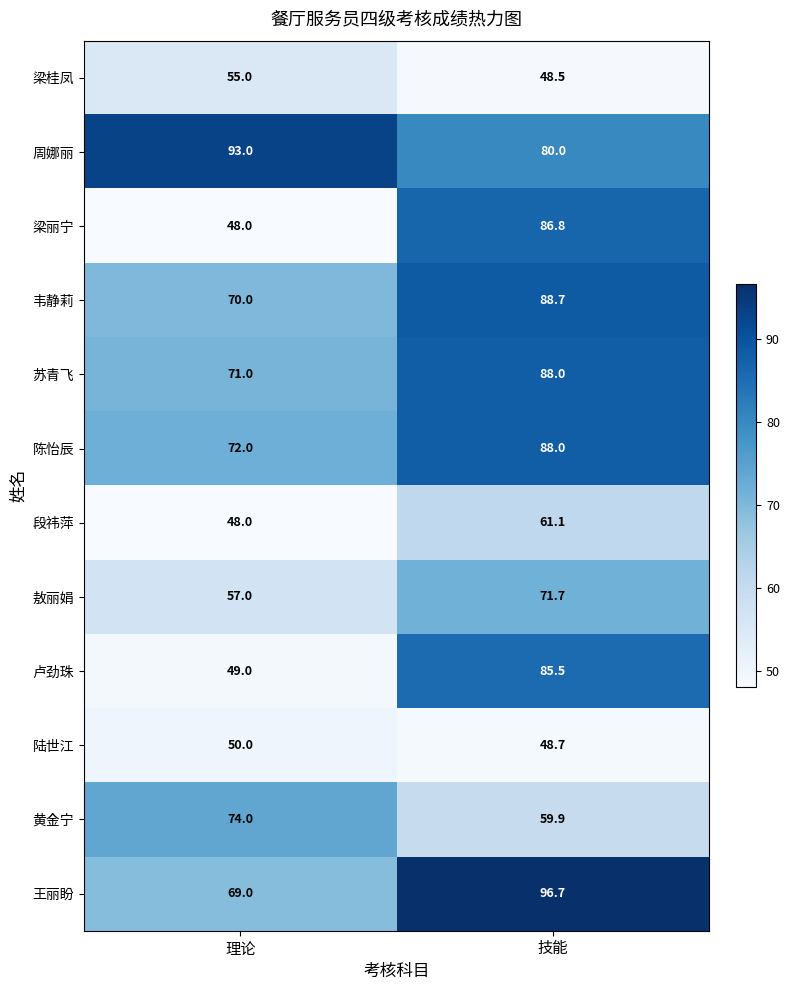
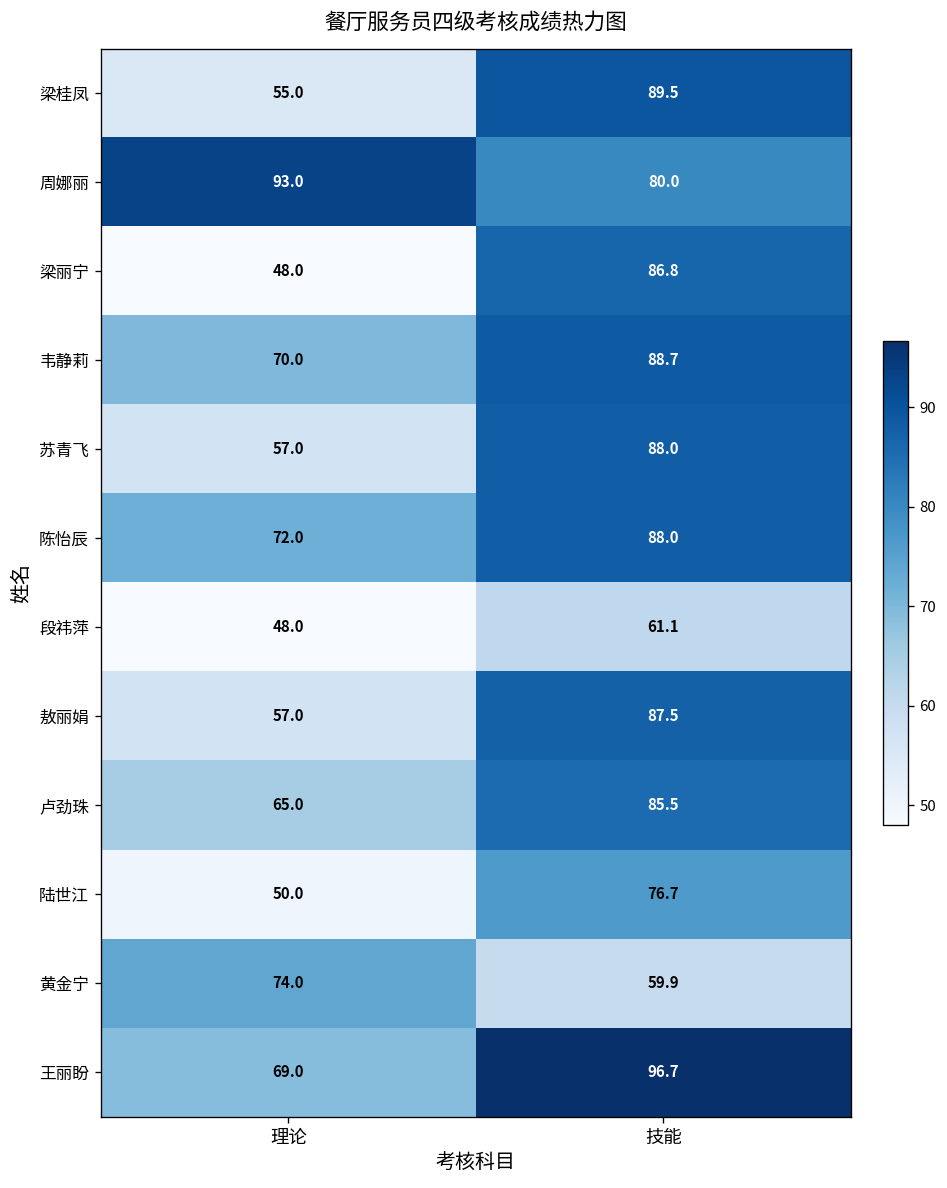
  {
    "梁桂凤": {
      "理论": 55.0,
-     "技能": 48.5
+     "技能": 89.5
    },
    "周娜丽": {
      "理论": 93.0,
      "技能": 80.0
    },
    "梁丽宁": {
      "理论": 48.0,
      "技能": 86.8
    },
    "韦静莉": {
      "理论": 70.0,
      "技能": 88.7
    },
    "苏青飞": {
-     "理论": 71.0,
+     "理论": 57.0,
      "技能": 88.0
    },
    "陈怡辰": {
      "理论": 72.0,
      "技能": 88.0
    },
    "段祎萍": {
      "理论": 48.0,
      "技能": 61.1
    },
    "敖丽娟": {
      "理论": 57.0,
-     "技能": 71.7
+     "技能": 87.5
    },
    "卢劲珠": {
-     "理论": 49.0,
+     "理论": 65.0,
      "技能": 85.5
    },
    "陆世江": {
      "理论": 50.0,
-     "技能": 48.7
+     "技能": 76.7
    },
    "黄金宁": {
      "理论": 74.0,
      "技能": 59.9
    },
    "王丽盼": {
      "理论": 69.0,
      "技能": 96.7
    }
  }
